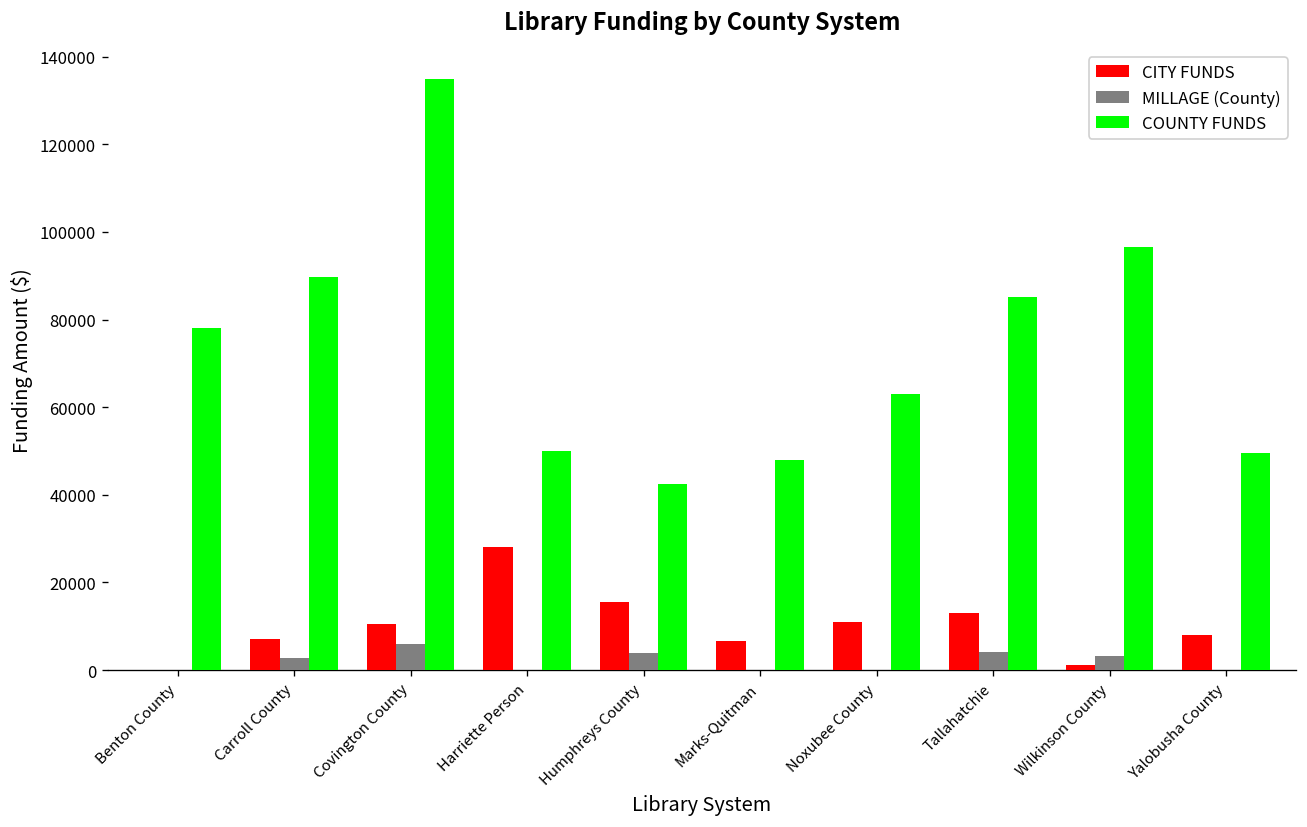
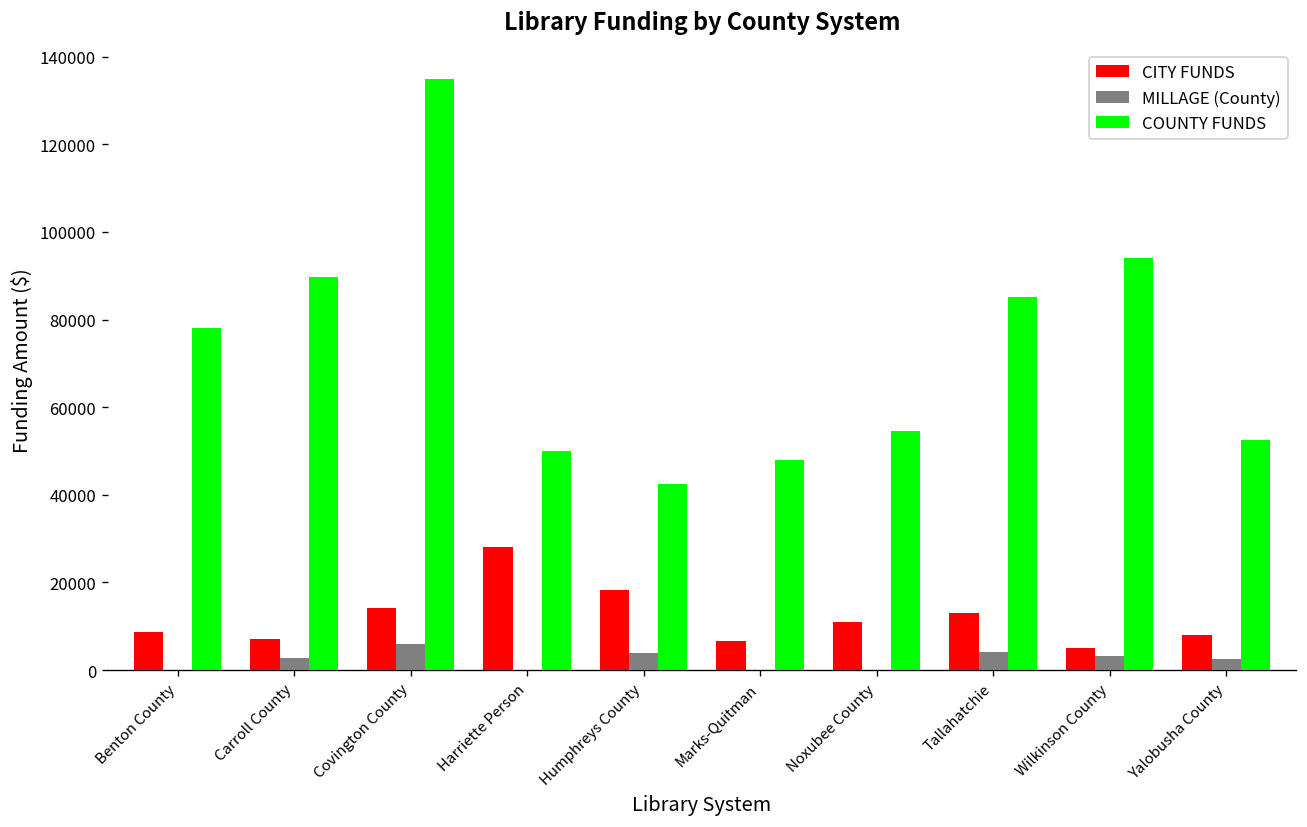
  {
    "CITY FUNDS": {
-     "Benton County": 0,
+     "Benton County": 9000,
      "Carroll County": 7000,
-     "Covington County": 10000,
+     "Covington County": 14000,
      "Harriette Person": 28000,
-     "Humphreys County": 16000,
+     "Humphreys County": 18000,
      "Marks-Quitman": 7000,
      "Noxubee County": 11000,
      "Tallahatchie": 13000,
-     "Wilkinson County": 1000,
+     "Wilkinson County": 5000,
      "Yalobusha County": 8000
    },
    "MILLAGE (County)": {
      "Benton County": 0,
      "Carroll County": 3000,
      "Covington County": 6000,
      "Harriette Person": 0,
      "Humphreys County": 4000,
      "Marks-Quitman": 0,
      "Tallahatchie": 4000,
      "Wilkinson County": 3000,
-     "Yalobusha County": 0
+     "Yalobusha County": 3000
    },
    "COUNTY FUNDS": {
      "Benton County": 78000,
      "Carroll County": 90000,
      "Covington County": 135000,
      "Harriette Person": 50000,
      "Humphreys County": 43000,
      "Marks-Quitman": 48000,
-     "Noxubee County": 63000,
+     "Noxubee County": 55000,
      "Tallahatchie": 85000,
-     "Wilkinson County": 97000,
-     "Yalobusha County": 50000
+     "Wilkinson County": 94000,
+     "Yalobusha County": 52000
    }
  }
